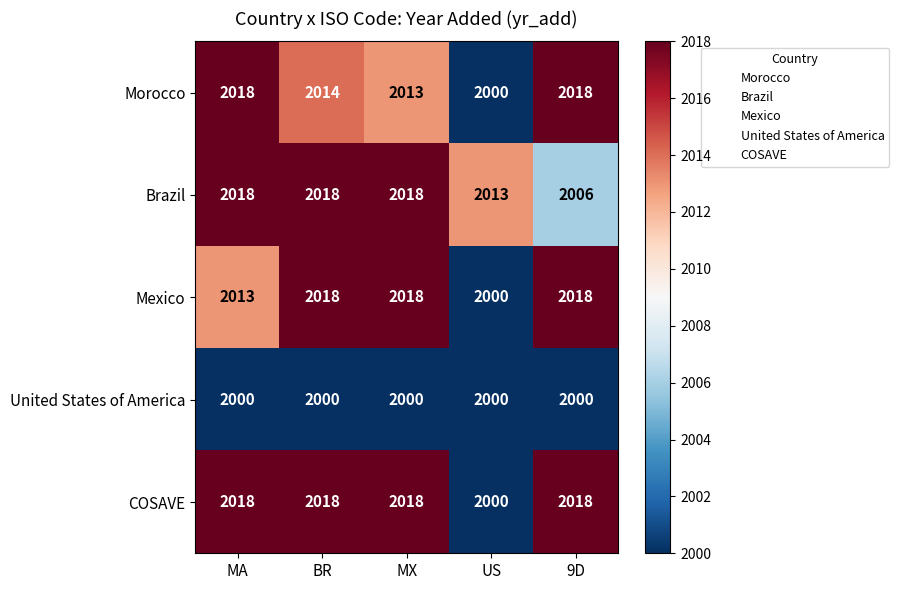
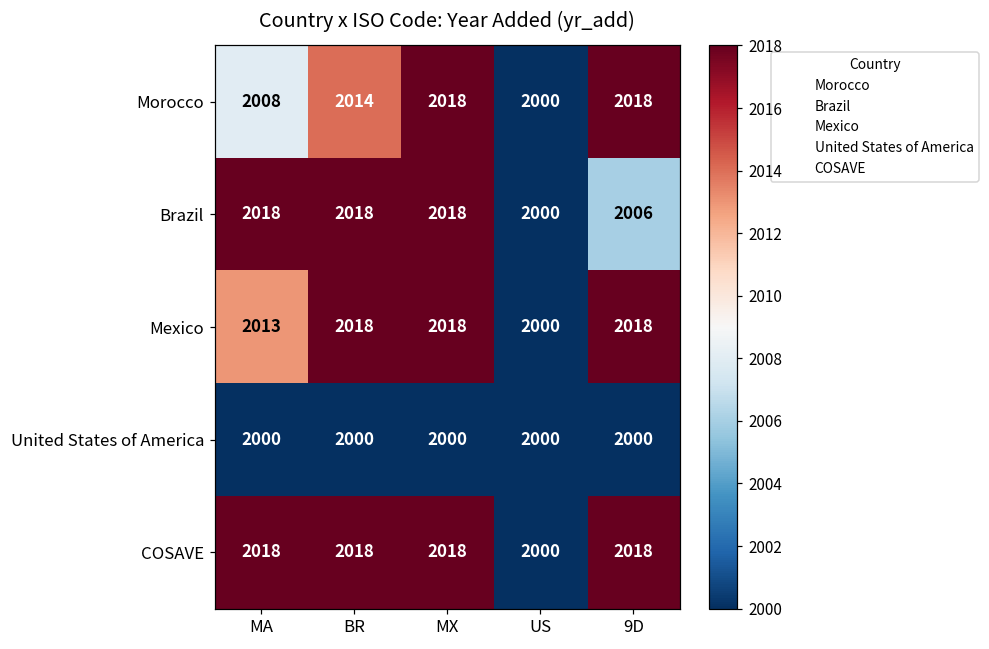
  {
    "Morocco": {
-     "MA": 2018,
+     "MA": 2008,
      "BR": 2014,
-     "MX": 2013,
+     "MX": 2018,
      "US": 2000,
      "9D": 2018
    },
    "Brazil": {
      "MA": 2018,
      "BR": 2018,
      "MX": 2018,
-     "US": 2013,
+     "US": 2000,
      "9D": 2006
    },
    "Mexico": {
      "MA": 2013,
      "BR": 2018,
      "MX": 2018,
      "US": 2000,
      "9D": 2018
    },
    "United States of America": {
      "MA": 2000,
      "BR": 2000,
      "MX": 2000,
      "US": 2000,
      "9D": 2000
    },
    "COSAVE": {
      "MA": 2018,
      "BR": 2018,
      "MX": 2018,
      "US": 2000,
      "9D": 2018
    }
  }
